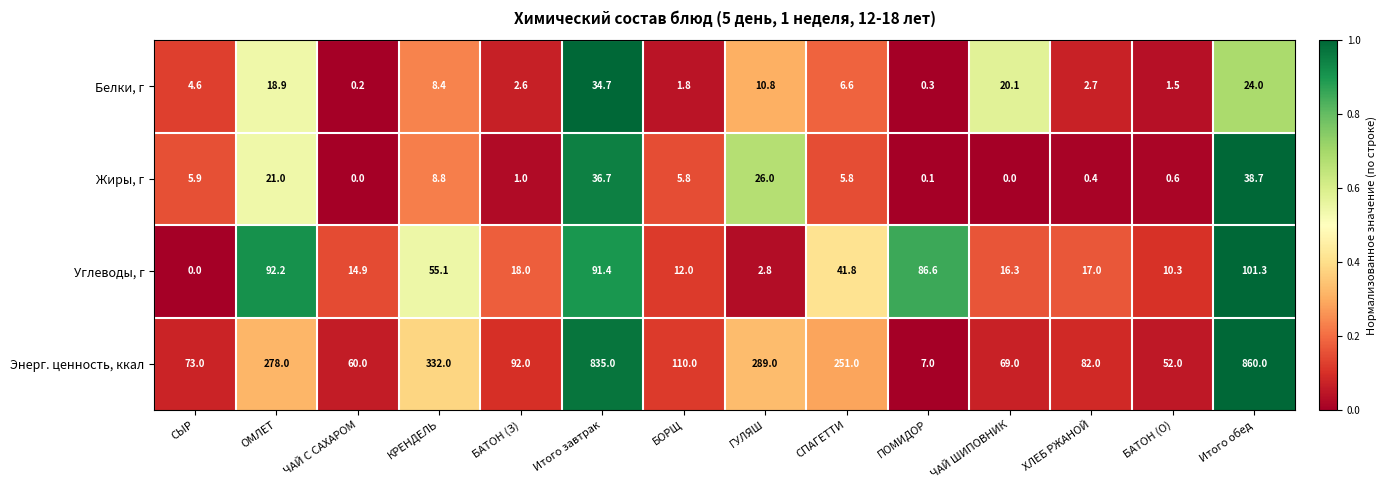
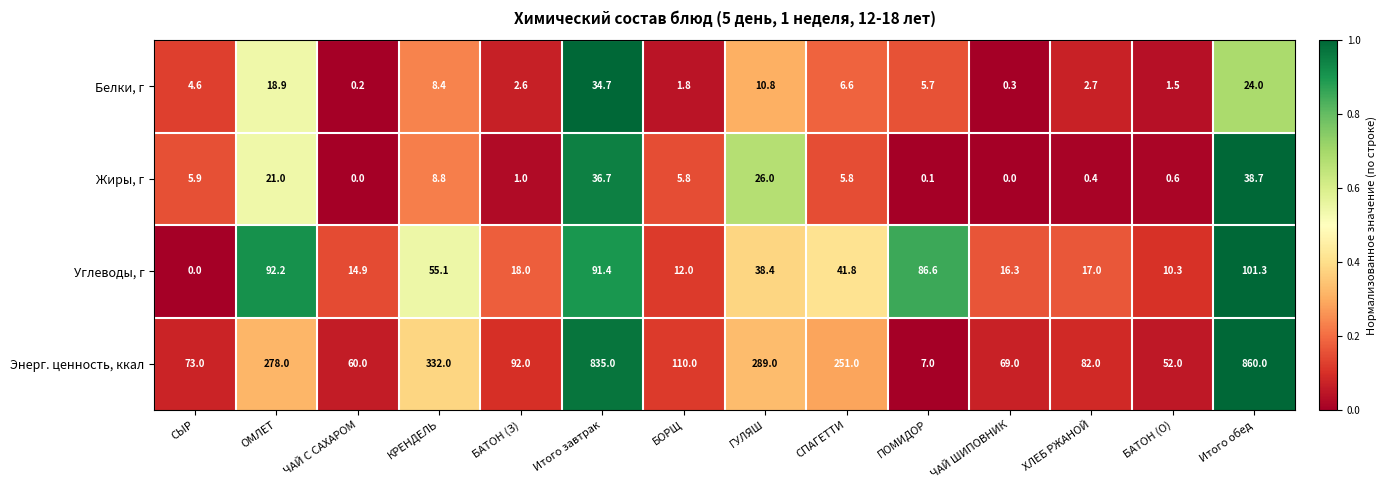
  {
    "Белки, г": {
      "СЫР": 4.6,
      "ОМЛЕТ": 18.9,
      "ЧАЙ С САХАРОМ": 0.2,
      "КРЕНДЕЛЬ": 8.4,
      "БАТОН (З)": 2.6,
      "Итого завтрак": 34.7,
      "БОРЩ": 1.8,
      "ГУЛЯШ": 10.8,
      "СПАГЕТТИ": 6.6,
-     "ПОМИДОР": 0.3,
-     "ЧАЙ ШИПОВНИК": 20.1,
+     "ПОМИДОР": 5.7,
+     "ЧАЙ ШИПОВНИК": 0.3,
      "ХЛЕБ РЖАНОЙ": 2.7,
      "БАТОН (О)": 1.5,
      "Итого обед": 24.0
    },
    "Жиры, г": {
      "СЫР": 5.9,
      "ОМЛЕТ": 21.0,
      "ЧАЙ С САХАРОМ": 0.0,
      "КРЕНДЕЛЬ": 8.8,
      "БАТОН (З)": 1.0,
      "Итого завтрак": 36.7,
      "БОРЩ": 5.8,
      "ГУЛЯШ": 26.0,
      "СПАГЕТТИ": 5.8,
      "ПОМИДОР": 0.1,
      "ЧАЙ ШИПОВНИК": 0.0,
      "ХЛЕБ РЖАНОЙ": 0.4,
      "БАТОН (О)": 0.6,
      "Итого обед": 38.7
    },
    "Углеводы, г": {
      "СЫР": 0.0,
      "ОМЛЕТ": 92.2,
      "ЧАЙ С САХАРОМ": 14.9,
      "КРЕНДЕЛЬ": 55.1,
      "БАТОН (З)": 18.0,
      "Итого завтрак": 91.4,
      "БОРЩ": 12.0,
-     "ГУЛЯШ": 2.8,
+     "ГУЛЯШ": 38.4,
      "СПАГЕТТИ": 41.8,
      "ПОМИДОР": 86.6,
      "ЧАЙ ШИПОВНИК": 16.3,
      "ХЛЕБ РЖАНОЙ": 17.0,
      "БАТОН (О)": 10.3,
      "Итого обед": 101.3
    },
    "Энерг. ценность, ккал": {
      "СЫР": 73.0,
      "ОМЛЕТ": 278.0,
      "ЧАЙ С САХАРОМ": 60.0,
      "КРЕНДЕЛЬ": 332.0,
      "БАТОН (З)": 92.0,
      "Итого завтрак": 835.0,
      "БОРЩ": 110.0,
      "ГУЛЯШ": 289.0,
      "СПАГЕТТИ": 251.0,
      "ПОМИДОР": 7.0,
      "ЧАЙ ШИПОВНИК": 69.0,
      "ХЛЕБ РЖАНОЙ": 82.0,
      "БАТОН (О)": 52.0,
      "Итого обед": 860.0
    }
  }
